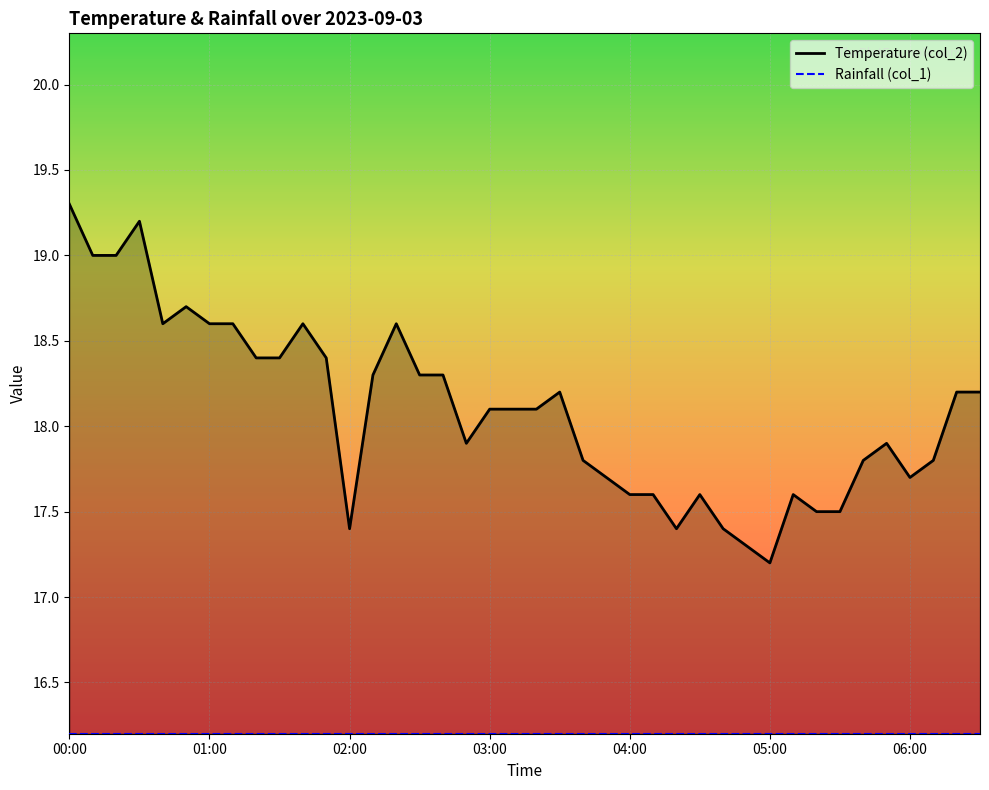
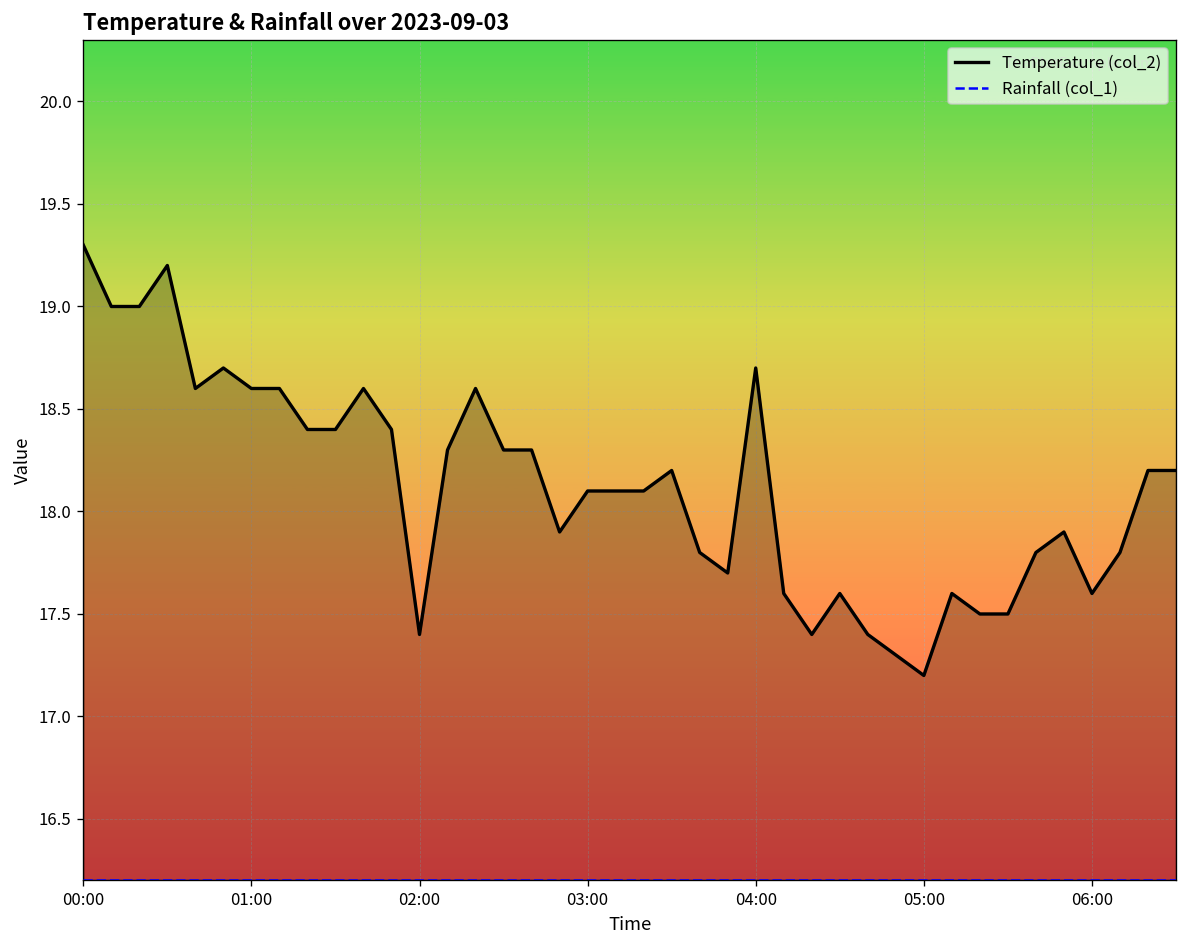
  {
    "Temperature (col_2)": {
      "00:00": 19.3,
      "01:00": 18.6,
      "02:00": 17.4,
      "03:00": 18.1,
-     "04:00": 17.6,
+     "04:00": 18.7,
      "05:00": 17.2,
-     "06:00": 17.7
+     "06:00": 17.6
    },
    "Rainfall (col_1)": {
      "00:00": 16.2,
      "01:00": 16.2,
      "02:00": 16.2,
      "03:00": 16.2,
      "04:00": 16.2,
      "05:00": 16.2,
      "06:00": 16.2
    }
  }
